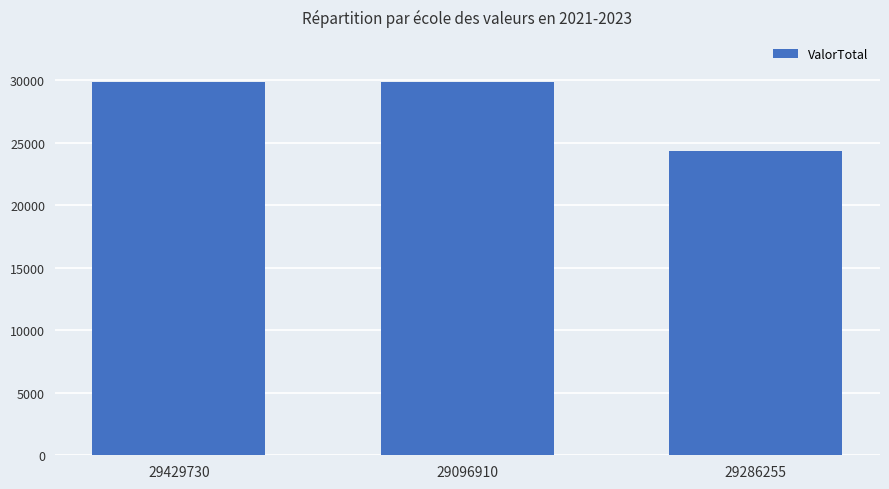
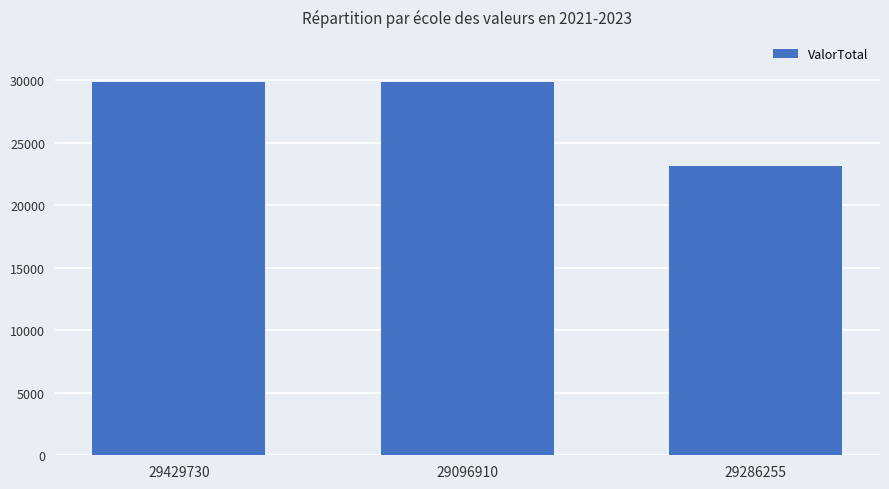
  {
    "29429730": 29900,
    "29096910": 29900,
-   "29286255": 24400
+   "29286255": 23100
  }
